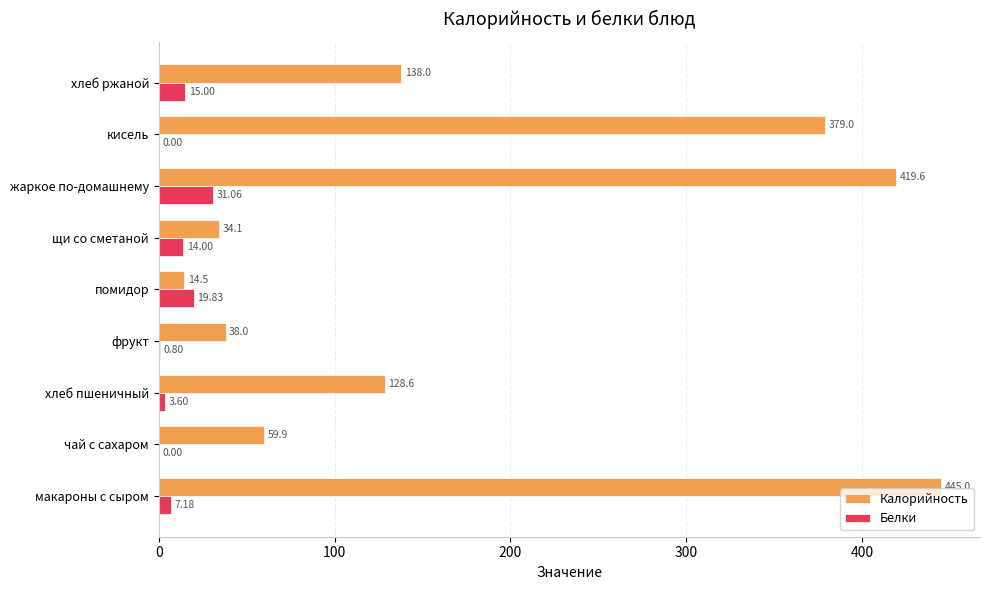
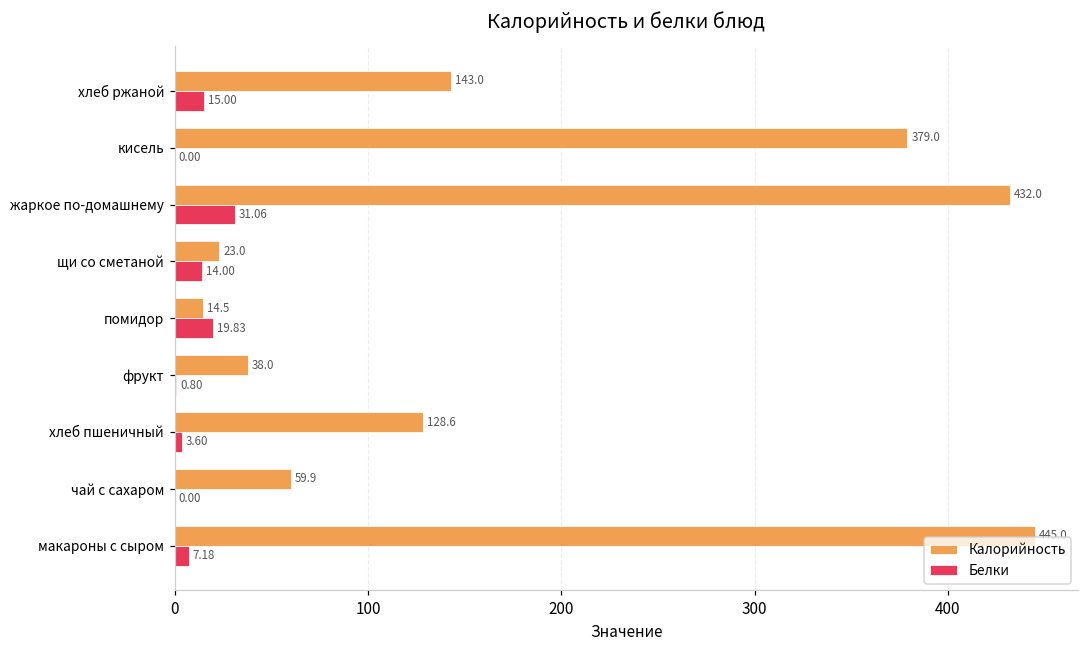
  {
    "Калорийность": {
-     "хлеб ржаной": 138.0,
+     "хлеб ржаной": 143.0,
      "кисель": 379.0,
-     "жаркое по-домашнему": 419.6,
-     "щи со сметаной": 34.1,
+     "жаркое по-домашнему": 432.0,
+     "щи со сметаной": 23.0,
      "помидор": 14.5,
      "фрукт": 38.0,
      "хлеб пшеничный": 128.6,
      "чай с сахаром": 59.9
    },
    "Белки": {
      "хлеб ржаной": 15.00,
      "кисель": 0.00,
      "жаркое по-домашнему": 31.06,
      "щи со сметаной": 14.00,
      "помидор": 19.83,
      "фрукт": 0.80,
      "хлеб пшеничный": 3.60,
      "чай с сахаром": 0.00,
      "макароны с сыром": 7.18
    }
  }
